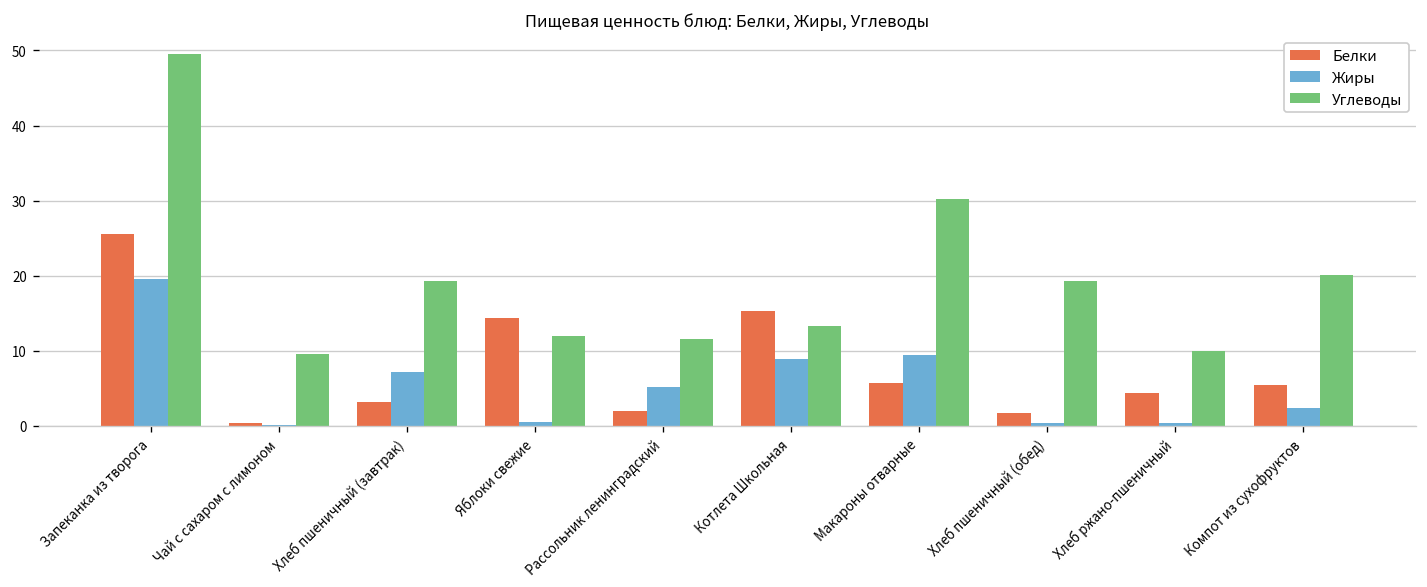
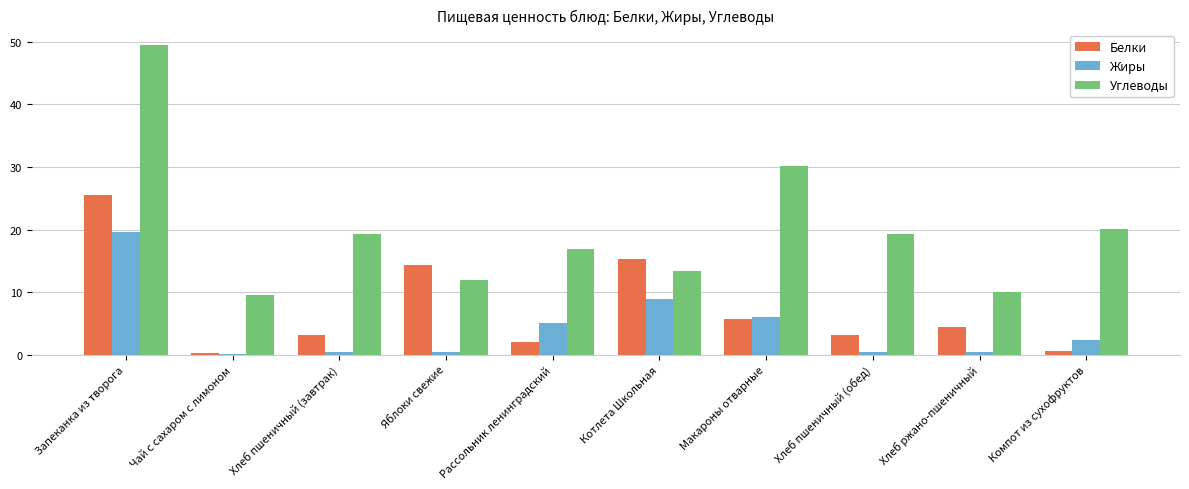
  {
    "Белки": {
      "Запеканка из творога": 26,
      "Хлеб пшеничный (завтрак)": 3,
      "Яблоки свежие": 14,
      "Рассольник ленинградский": 2,
      "Котлета Школьная": 15,
      "Макароны отварные": 6,
-     "Хлеб пшеничный (обед)": 2,
+     "Хлеб пшеничный (обед)": 3,
      "Хлеб ржано-пшеничный": 4,
-     "Компот из сухофруктов": 5
+     "Компот из сухофруктов": 1
    },
    "Жиры": {
      "Запеканка из творога": 20,
-     "Хлеб пшеничный (завтрак)": 7,
+     "Хлеб пшеничный (завтрак)": 0,
      "Яблоки свежие": 0,
      "Рассольник ленинградский": 5,
      "Котлета Школьная": 9,
-     "Макароны отварные": 9,
+     "Макароны отварные": 6,
      "Хлеб пшеничный (обед)": 0,
      "Компот из сухофруктов": 2
    },
    "Углеводы": {
      "Запеканка из творога": 50,
      "Чай с сахаром с лимоном": 10,
      "Хлеб пшеничный (завтрак)": 19,
      "Яблоки свежие": 12,
-     "Рассольник ленинградский": 12,
+     "Рассольник ленинградский": 17,
      "Котлета Школьная": 13,
      "Макароны отварные": 30,
      "Хлеб пшеничный (обед)": 19,
      "Хлеб ржано-пшеничный": 10,
      "Компот из сухофруктов": 20
    }
  }
